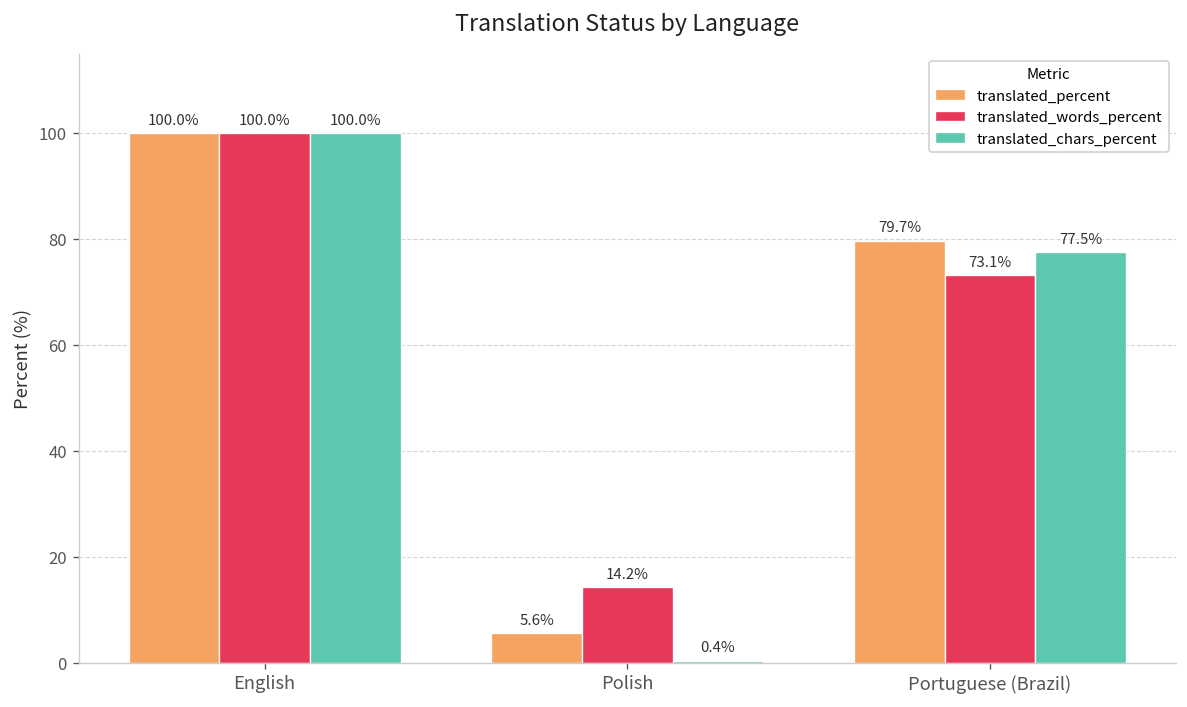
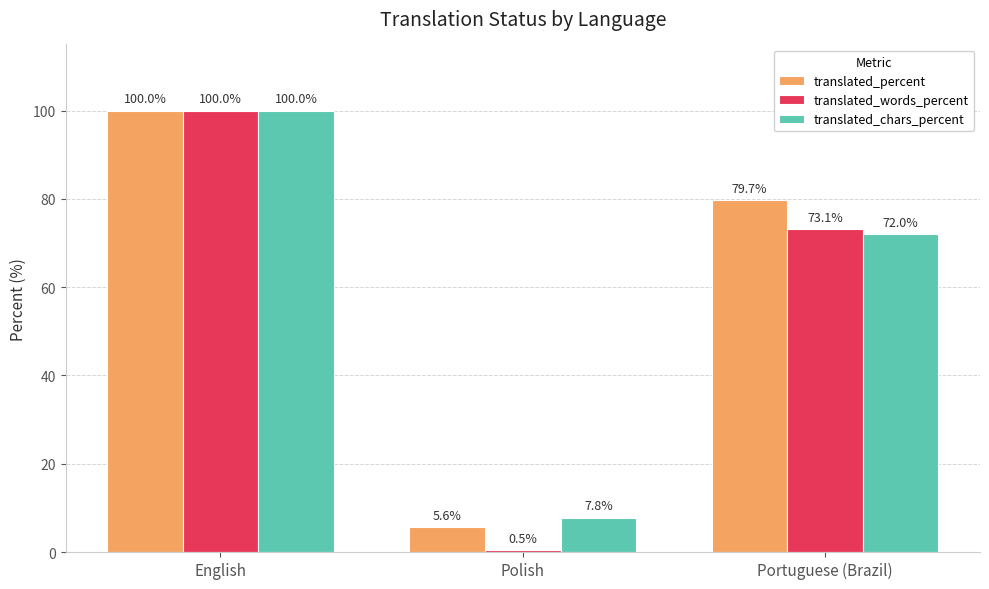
  {
    "translated_percent": {
      "English": "100.0%",
      "Polish": "5.6%",
      "Portuguese (Brazil)": "79.7%"
    },
    "translated_words_percent": {
      "English": "100.0%",
-     "Polish": "14.2%",
+     "Polish": "0.5%",
      "Portuguese (Brazil)": "73.1%"
    },
    "translated_chars_percent": {
      "English": "100.0%",
-     "Polish": "0.4%",
-     "Portuguese (Brazil)": "77.5%"
+     "Polish": "7.8%",
+     "Portuguese (Brazil)": "72.0%"
    }
  }
